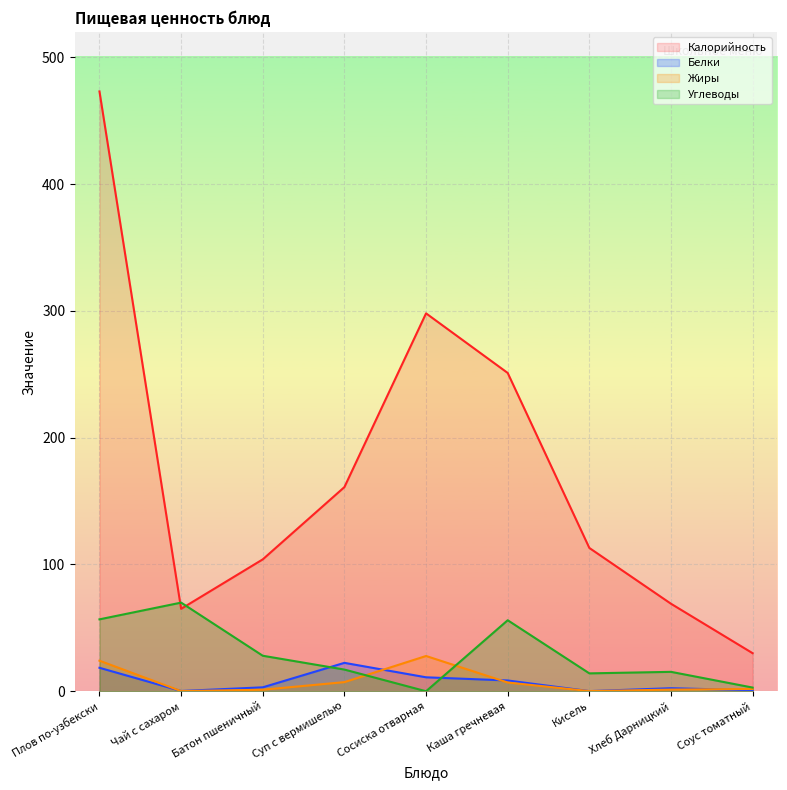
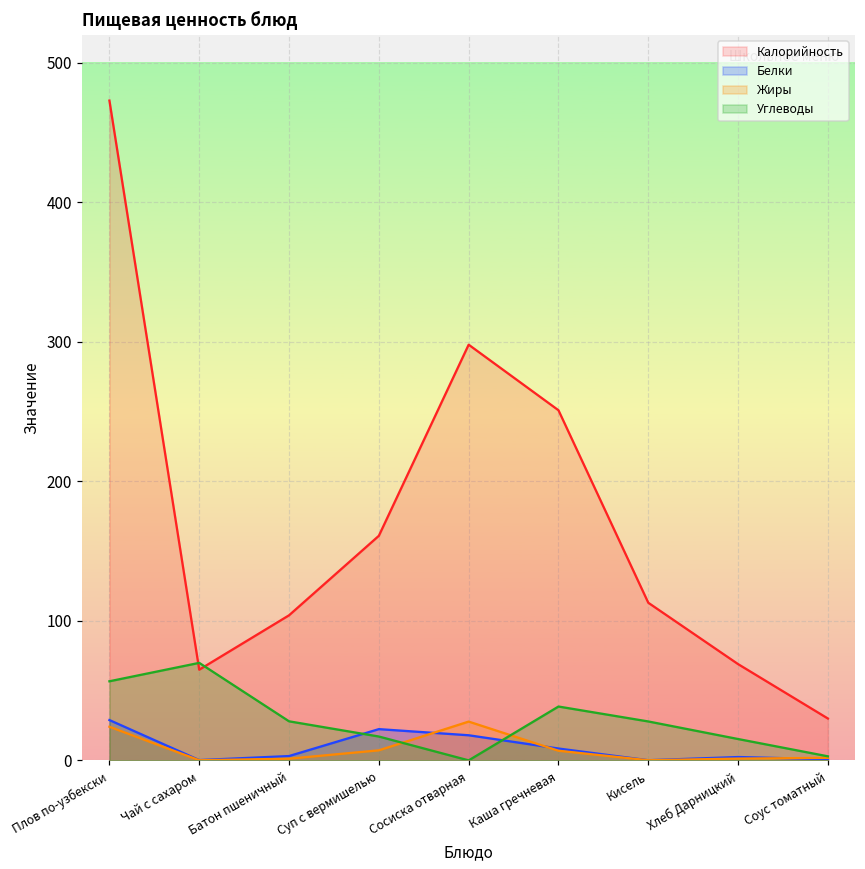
  {
    "Белки": {
-     "Плов по-узбекски": 19,
+     "Плов по-узбекски": 29,
      "Суп с вермишелью": 22,
-     "Сосиска отварная": 11
+     "Сосиска отварная": 18
    },
    "Углеводы": {
      "Плов по-узбекски": 57,
      "Чай с сахаром": 70,
      "Батон пшеничный": 28,
      "Суп с вермишелью": 17,
      "Сосиска отварная": 0,
-     "Каша гречневая": 56,
-     "Кисель": 14,
+     "Каша гречневая": 39,
+     "Кисель": 28,
      "Хлеб Дарницкий": 15
    }
  }
